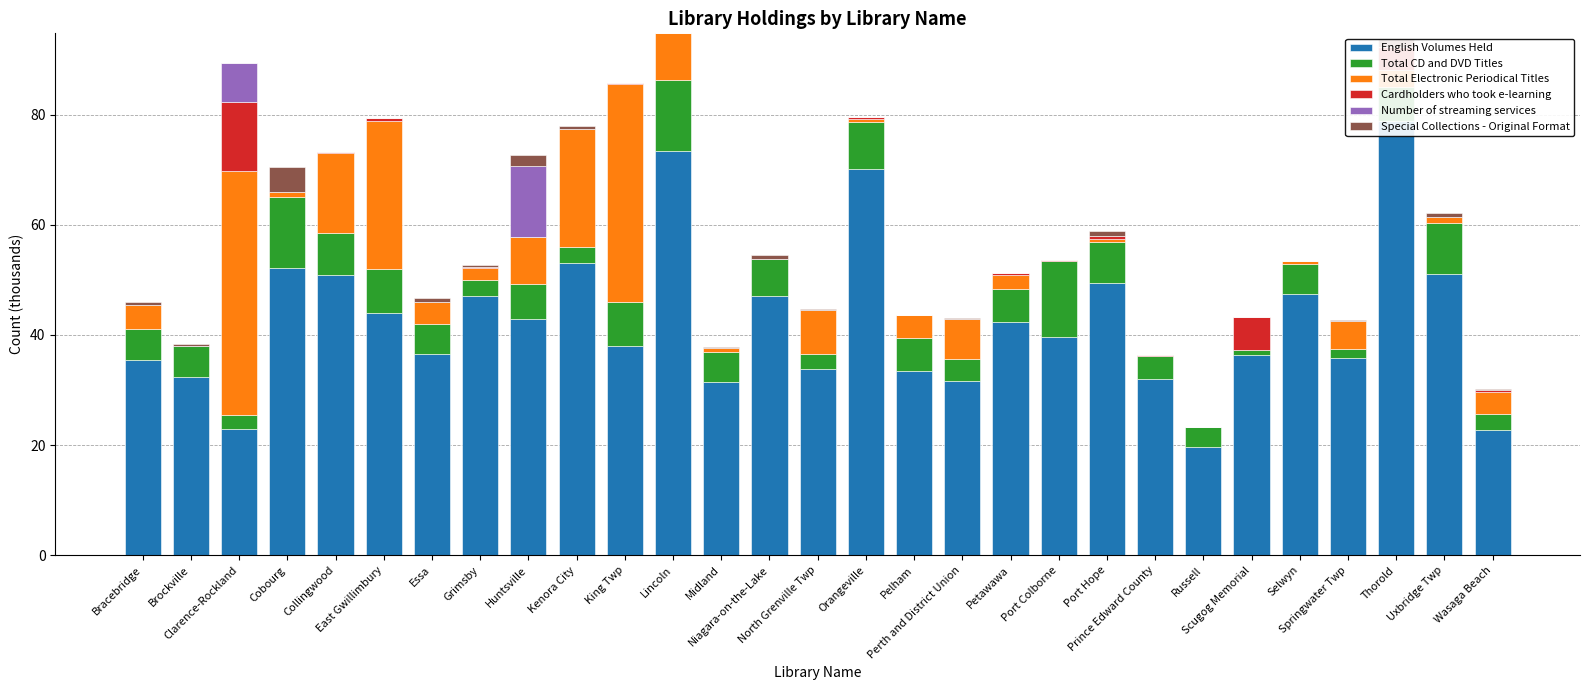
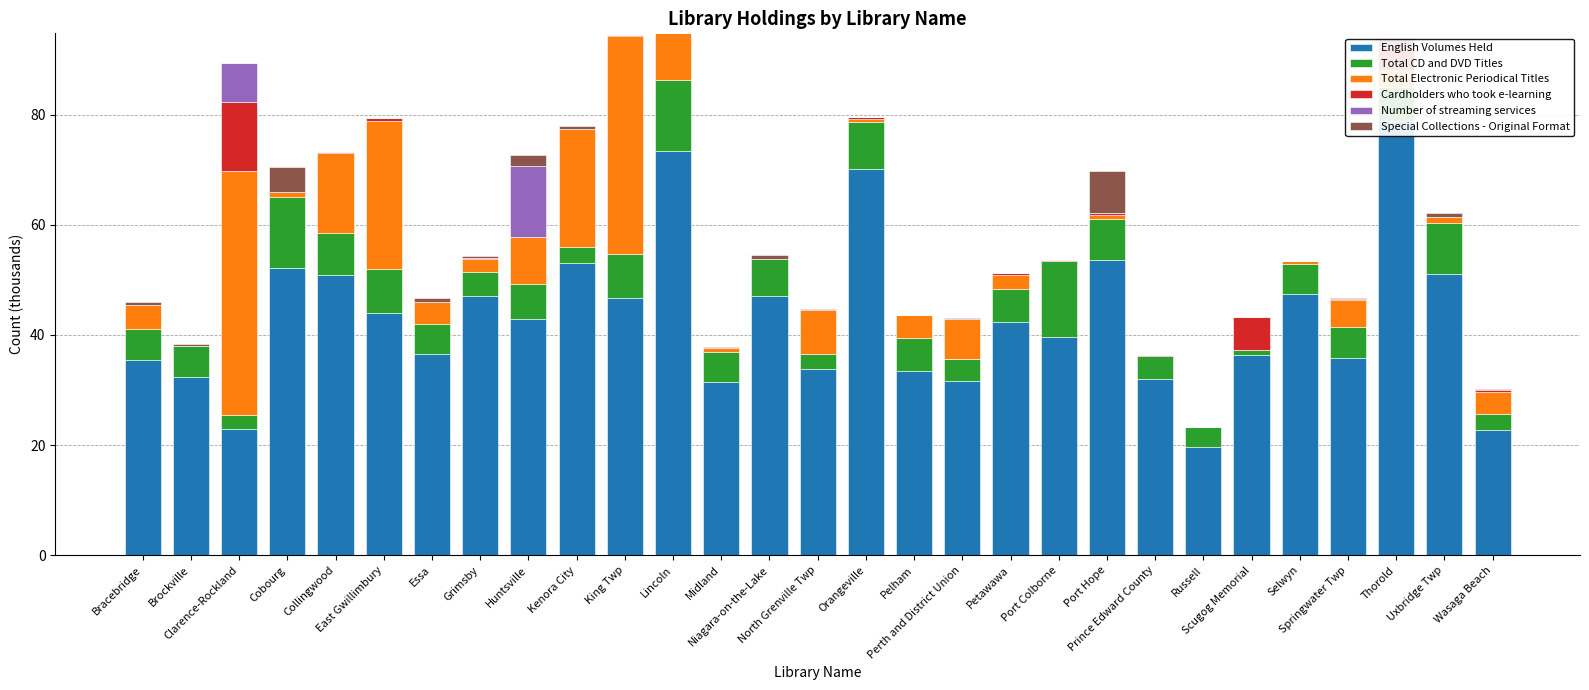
  {
    "English Volumes Held": {
      "Bracebridge": 36,
      "Brockville": 32,
      "Clarence-Rockland": 23,
      "Cobourg": 52,
      "Collingwood": 51,
      "East Gwillimbury": 44,
      "Essa": 37,
      "Grimsby": 47,
      "Huntsville": 43,
      "Kenora City": 53,
-     "King Twp": 38,
+     "King Twp": 47,
      "Lincoln": 73,
      "Midland": 31,
      "Niagara-on-the-Lake": 47,
      "North Grenville Twp": 34,
      "Orangeville": 70,
      "Pelham": 33,
      "Perth and District Union": 32,
      "Petawawa": 42,
      "Port Colborne": 40,
-     "Port Hope": 49,
+     "Port Hope": 54,
      "Prince Edward County": 32,
      "Russell": 20,
      "Scugog Memorial": 36,
      "Selwyn": 47,
      "Springwater Twp": 36,
      "Uxbridge Twp": 51,
      "Wasaga Beach": 23
    },
    "Total CD and DVD Titles": {
      "Bracebridge": 6,
      "Brockville": 6,
      "Clarence-Rockland": 3,
      "Cobourg": 13,
      "Collingwood": 8,
      "East Gwillimbury": 8,
      "Essa": 5,
-     "Grimsby": 3,
+     "Grimsby": 4,
      "Huntsville": 6,
      "Kenora City": 3,
      "King Twp": 8,
      "Lincoln": 13,
      "Midland": 6,
      "Niagara-on-the-Lake": 7,
      "North Grenville Twp": 3,
      "Orangeville": 9,
      "Pelham": 6,
      "Perth and District Union": 4,
      "Petawawa": 6,
      "Port Colborne": 14,
      "Port Hope": 8,
      "Prince Edward County": 4,
      "Russell": 4,
      "Scugog Memorial": 1,
      "Selwyn": 6,
-     "Springwater Twp": 2,
+     "Springwater Twp": 6,
      "Uxbridge Twp": 9,
      "Wasaga Beach": 3
    },
    "Total Electronic Periodical Titles": {
      "Bracebridge": 4,
      "Brockville": 0,
      "Clarence-Rockland": 44,
      "Cobourg": 1,
      "Collingwood": 15,
      "East Gwillimbury": 27,
      "Essa": 4,
      "Grimsby": 2,
      "Huntsville": 8,
      "Kenora City": 22,
      "King Twp": 40,
      "Lincoln": 9,
      "Midland": 1,
      "North Grenville Twp": 8,
      "Orangeville": 1,
      "Pelham": 4,
      "Perth and District Union": 7,
      "Petawawa": 3,
      "Port Colborne": 0,
      "Port Hope": 1,
      "Prince Edward County": 0,
      "Selwyn": 1,
      "Springwater Twp": 5,
      "Uxbridge Twp": 1,
      "Wasaga Beach": 4
    },
    "Cardholders who took e-learning": {
      "Bracebridge": 0,
      "Clarence-Rockland": 13,
      "Cobourg": 0,
      "East Gwillimbury": 1,
      "Kenora City": 0,
      "Lincoln": 0,
      "Midland": 0,
      "North Grenville Twp": 0,
      "Pelham": 0,
      "Perth and District Union": 0,
      "Port Hope": 1,
      "Russell": 0,
      "Scugog Memorial": 6,
      "Selwyn": 0,
      "Uxbridge Twp": 0,
      "Wasaga Beach": 0
    },
    "Number of streaming services": {
      "Clarence-Rockland": 7,
      "Huntsville": 13,
      "Kenora City": 0,
      "North Grenville Twp": 0
    },
    "Special Collections - Original Format": {
      "Bracebridge": 1,
      "Clarence-Rockland": 0,
      "Cobourg": 5,
      "East Gwillimbury": 0,
      "Essa": 1,
      "Huntsville": 2,
      "Kenora City": 0,
      "King Twp": 0,
      "Lincoln": 0,
      "Niagara-on-the-Lake": 1,
      "Orangeville": 0,
      "Petawawa": 0,
      "Port Colborne": 0,
-     "Port Hope": 1,
+     "Port Hope": 8,
      "Prince Edward County": 0,
      "Russell": 0,
      "Scugog Memorial": 0,
      "Selwyn": 0,
      "Thorold": 2,
      "Uxbridge Twp": 1
    }
  }
